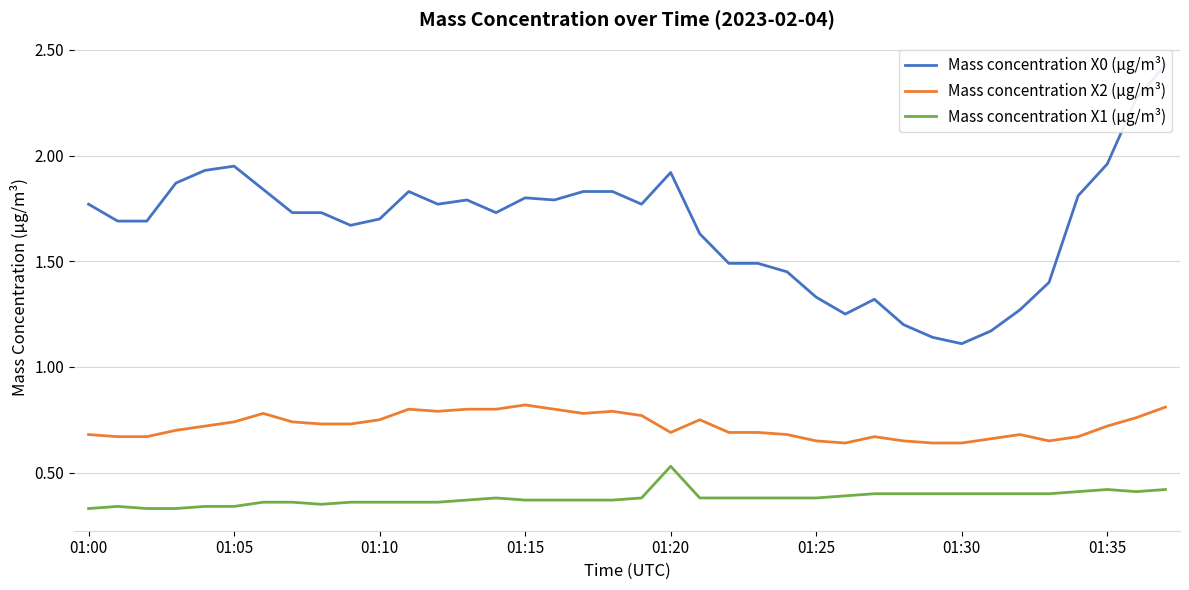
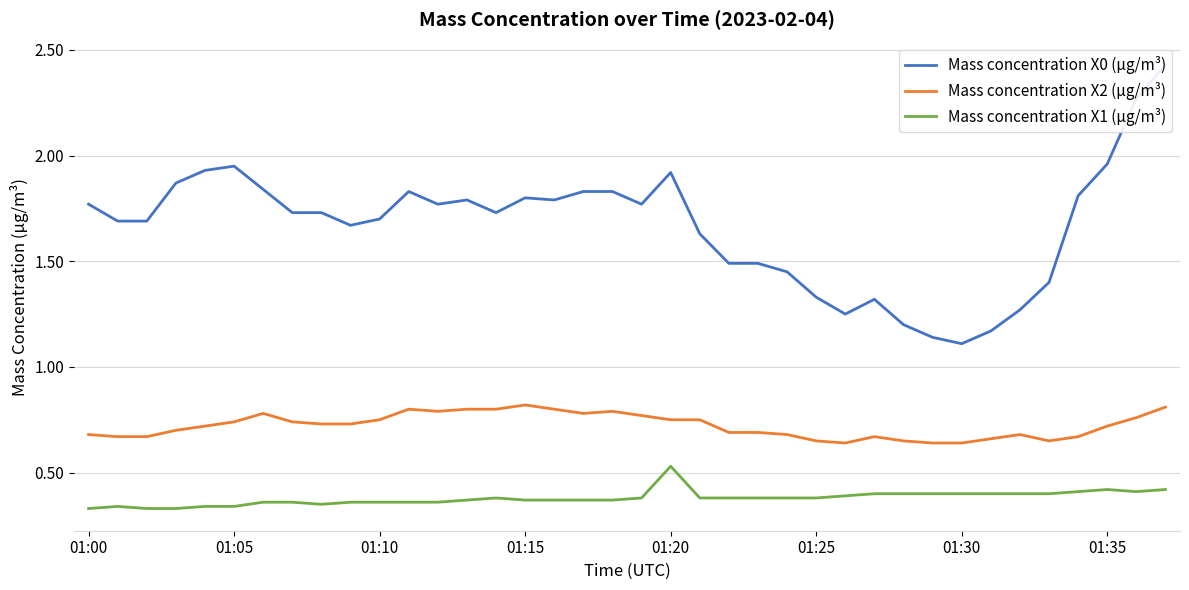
  {
    "Mass concentration X0 (μg/m³)": {
      "01:00": 1.77,
      "01:05": 1.95,
      "01:10": 1.70,
      "01:15": 1.80,
      "01:20": 1.92,
      "01:25": 1.33,
      "01:30": 1.11,
      "01:35": 1.96
    },
    "Mass concentration X2 (μg/m³)": {
      "01:00": 0.68,
      "01:05": 0.74,
      "01:10": 0.75,
      "01:15": 0.82,
-     "01:20": 0.69,
+     "01:20": 0.75,
      "01:25": 0.65,
      "01:30": 0.64,
      "01:35": 0.72
    },
    "Mass concentration X1 (μg/m³)": {
      "01:00": 0.33,
      "01:05": 0.34,
      "01:10": 0.36,
      "01:15": 0.37,
      "01:20": 0.53,
      "01:25": 0.38,
      "01:30": 0.40,
      "01:35": 0.42
    }
  }
